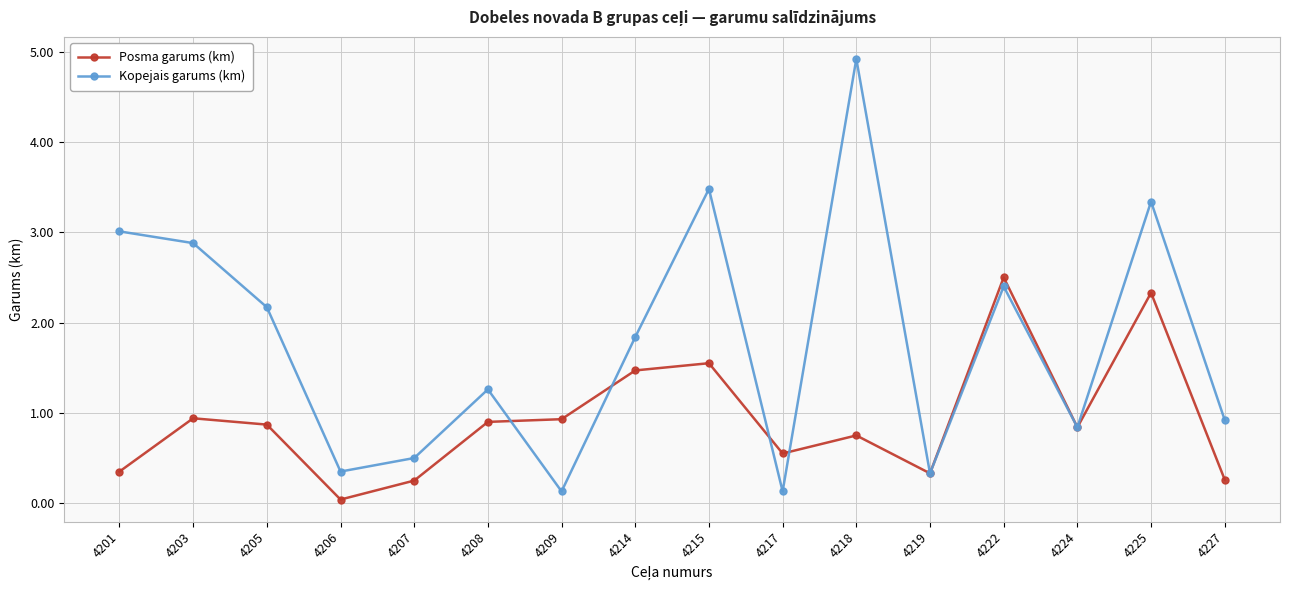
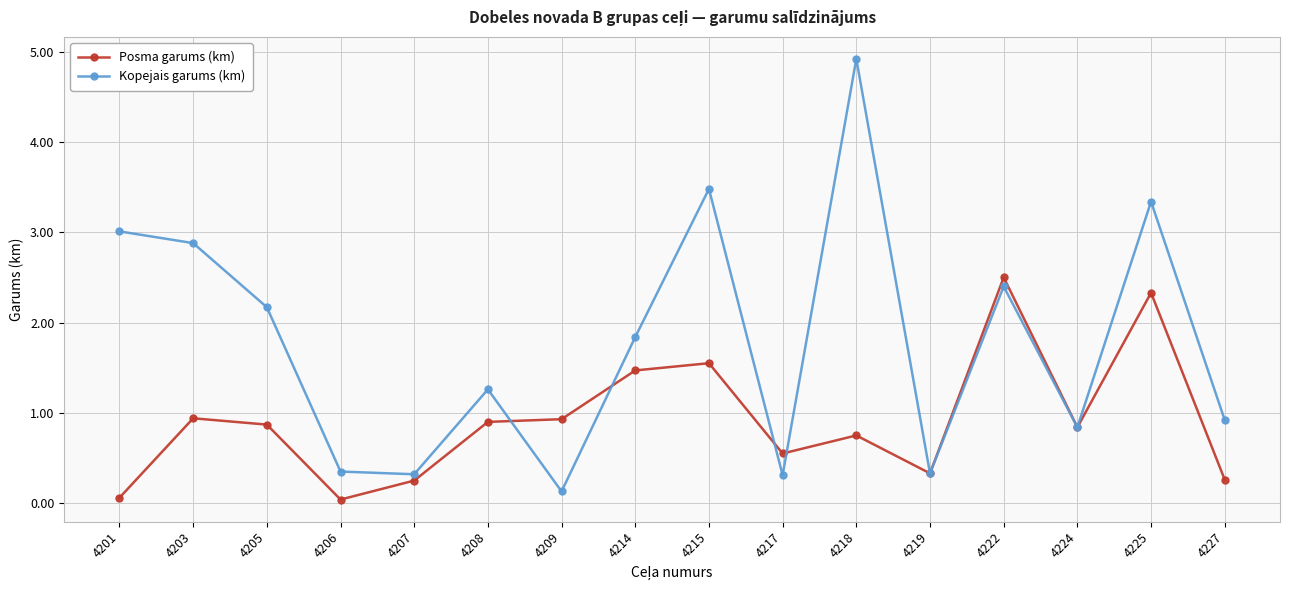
  {
    "Posma garums (km)": {
-     "4201": 0.4,
+     "4201": 0.1,
      "4203": 0.9,
      "4205": 0.9,
      "4206": 0.0,
      "4207": 0.3,
      "4208": 0.9,
      "4209": 0.9,
      "4214": 1.5,
      "4215": 1.6,
      "4217": 0.6,
      "4218": 0.8,
      "4222": 2.5,
      "4225": 2.3,
      "4227": 0.3
    },
    "Kopejais garums (km)": {
      "4201": 3.0,
      "4203": 2.9,
      "4205": 2.2,
      "4206": 0.4,
-     "4207": 0.5,
+     "4207": 0.3,
      "4208": 1.3,
      "4209": 0.1,
      "4214": 1.8,
      "4215": 3.5,
-     "4217": 0.1,
+     "4217": 0.3,
      "4218": 4.9,
      "4222": 2.4,
      "4225": 3.3,
      "4227": 0.9
    }
  }
